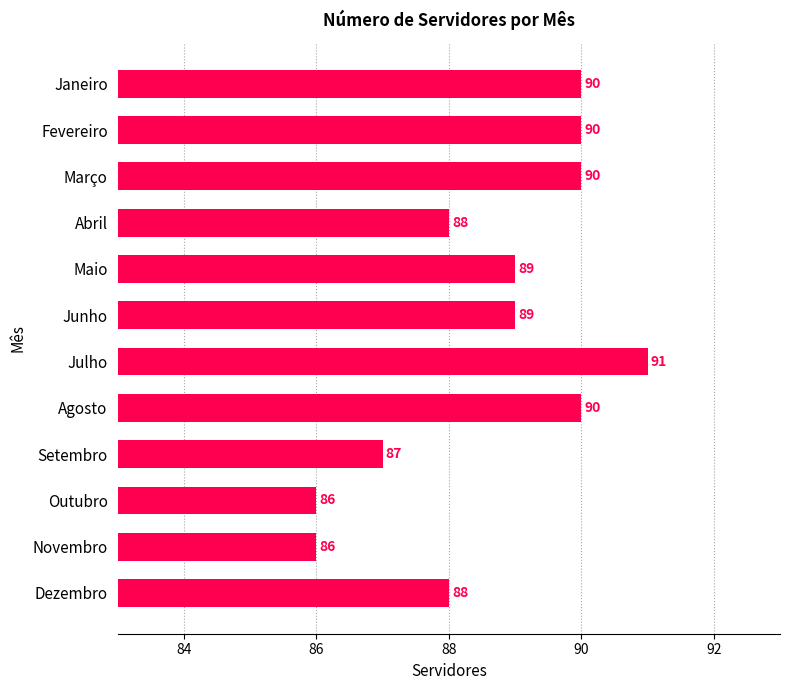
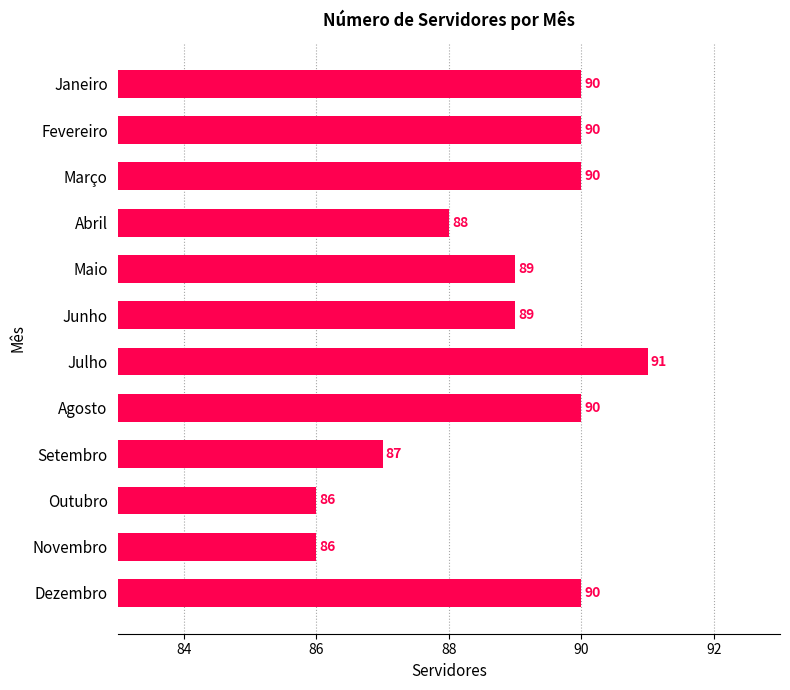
  {
    "Janeiro": 90,
    "Fevereiro": 90,
    "Março": 90,
    "Abril": 88,
    "Maio": 89,
    "Junho": 89,
    "Julho": 91,
    "Agosto": 90,
    "Setembro": 87,
    "Outubro": 86,
    "Novembro": 86,
-   "Dezembro": 88
+   "Dezembro": 90
  }
